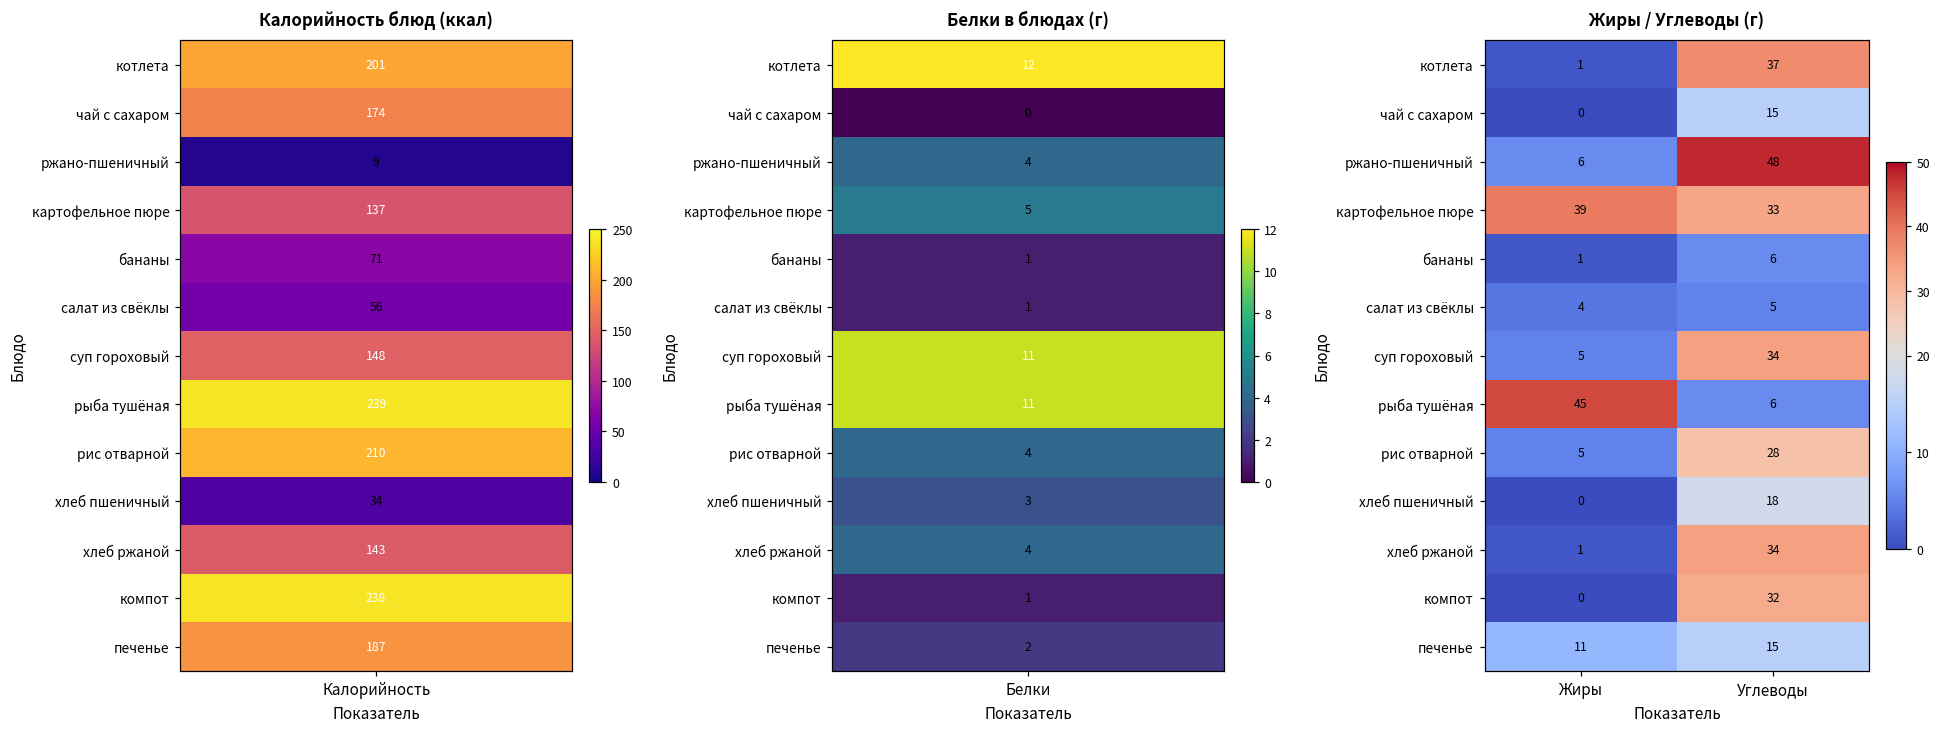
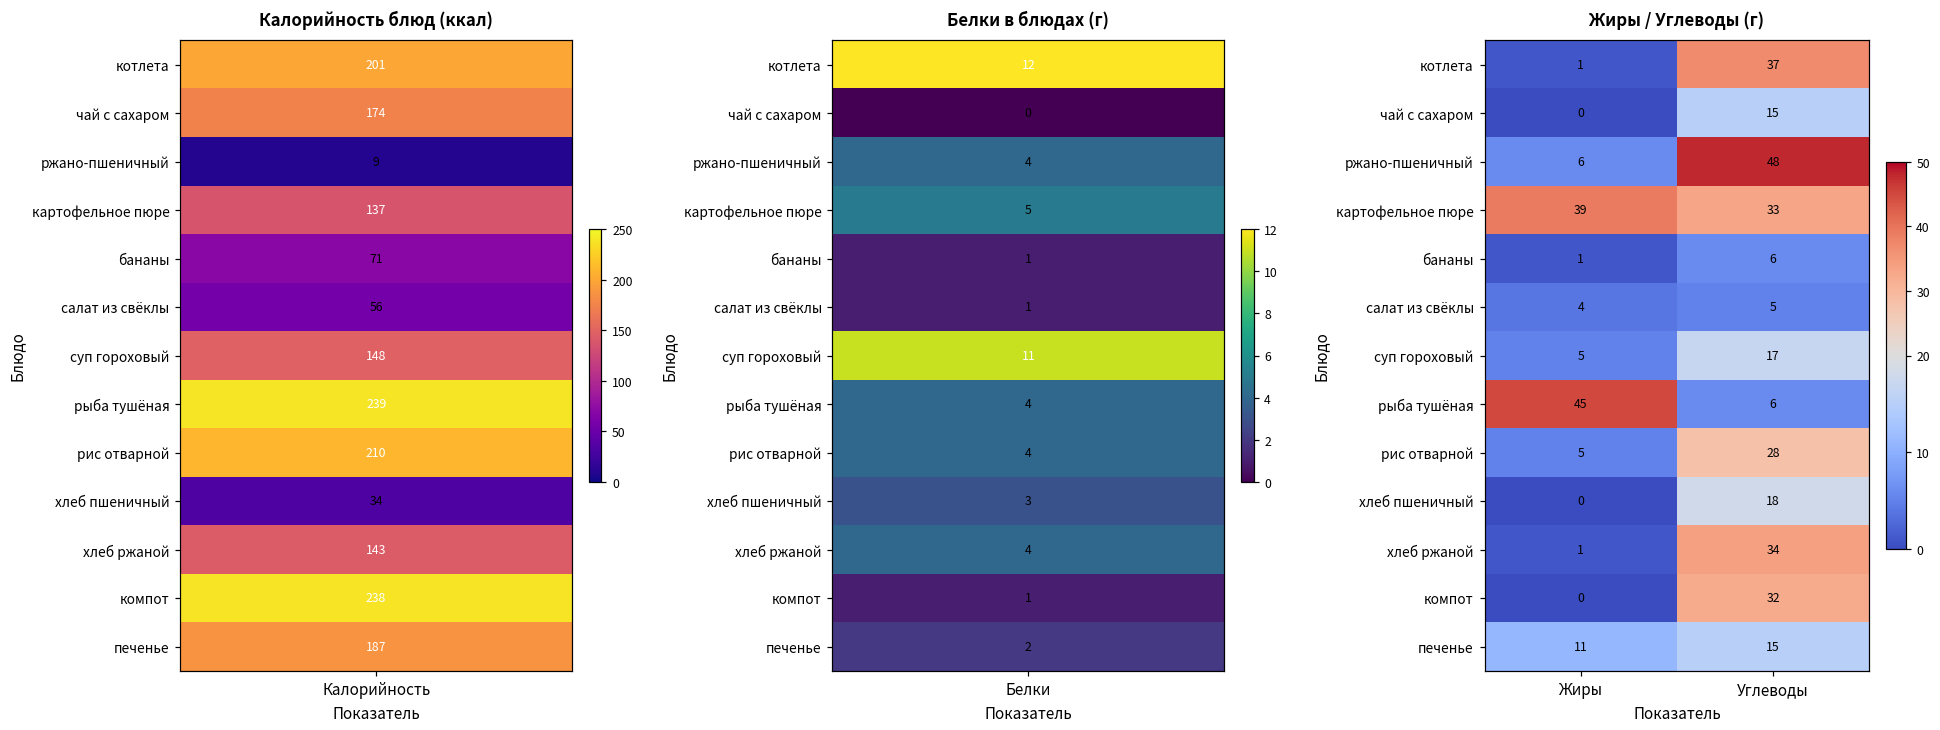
  {
    "Калорийность блюд (ккал)": {
      "котлета": {
        "Калорийность": 201
      },
      "чай с сахаром": {
        "Калорийность": 174
      },
      "ржано-пшеничный": {
        "Калорийность": 9
      },
      "картофельное пюре": {
        "Калорийность": 137
      },
      "бананы": {
        "Калорийность": 71
      },
      "салат из свёклы": {
        "Калорийность": 56
      },
      "суп гороховый": {
        "Калорийность": 148
      },
      "рыба тушёная": {
        "Калорийность": 239
      },
      "рис отварной": {
        "Калорийность": 210
      },
      "хлеб пшеничный": {
        "Калорийность": 34
      },
      "хлеб ржаной": {
        "Калорийность": 143
      },
      "компот": {
        "Калорийность": 238
      },
      "печенье": {
        "Калорийность": 187
      }
    },
    "Белки в блюдах (г)": {
      "котлета": {
        "Белки": 12
      },
      "чай с сахаром": {
        "Белки": 0
      },
      "ржано-пшеничный": {
        "Белки": 4
      },
      "картофельное пюре": {
        "Белки": 5
      },
      "бананы": {
        "Белки": 1
      },
      "салат из свёклы": {
        "Белки": 1
      },
      "суп гороховый": {
        "Белки": 11
      },
      "рыба тушёная": {
-       "Белки": 11
+       "Белки": 4
      },
      "рис отварной": {
        "Белки": 4
      },
      "хлеб пшеничный": {
        "Белки": 3
      },
      "хлеб ржаной": {
        "Белки": 4
      },
      "компот": {
        "Белки": 1
      },
      "печенье": {
        "Белки": 2
      }
    },
    "Жиры / Углеводы (г)": {
      "котлета": {
        "Жиры": 1,
        "Углеводы": 37
      },
      "чай с сахаром": {
        "Жиры": 0,
        "Углеводы": 15
      },
      "ржано-пшеничный": {
        "Жиры": 6,
        "Углеводы": 48
      },
      "картофельное пюре": {
        "Жиры": 39,
        "Углеводы": 33
      },
      "бананы": {
        "Жиры": 1,
        "Углеводы": 6
      },
      "салат из свёклы": {
        "Жиры": 4,
        "Углеводы": 5
      },
      "суп гороховый": {
        "Жиры": 5,
-       "Углеводы": 34
+       "Углеводы": 17
      },
      "рыба тушёная": {
        "Жиры": 45,
        "Углеводы": 6
      },
      "рис отварной": {
        "Жиры": 5,
        "Углеводы": 28
      },
      "хлеб пшеничный": {
        "Жиры": 0,
        "Углеводы": 18
      },
      "хлеб ржаной": {
        "Жиры": 1,
        "Углеводы": 34
      },
      "компот": {
        "Жиры": 0,
        "Углеводы": 32
      },
      "печенье": {
        "Жиры": 11,
        "Углеводы": 15
      }
    }
  }
